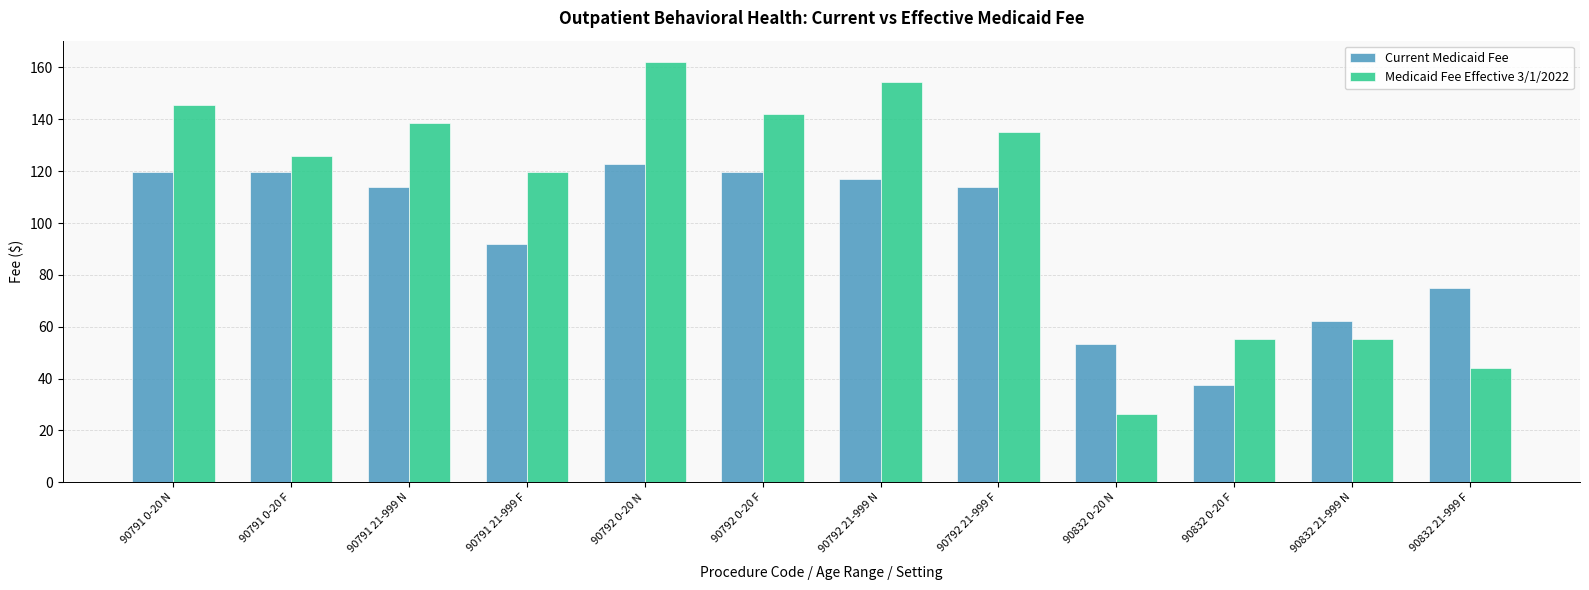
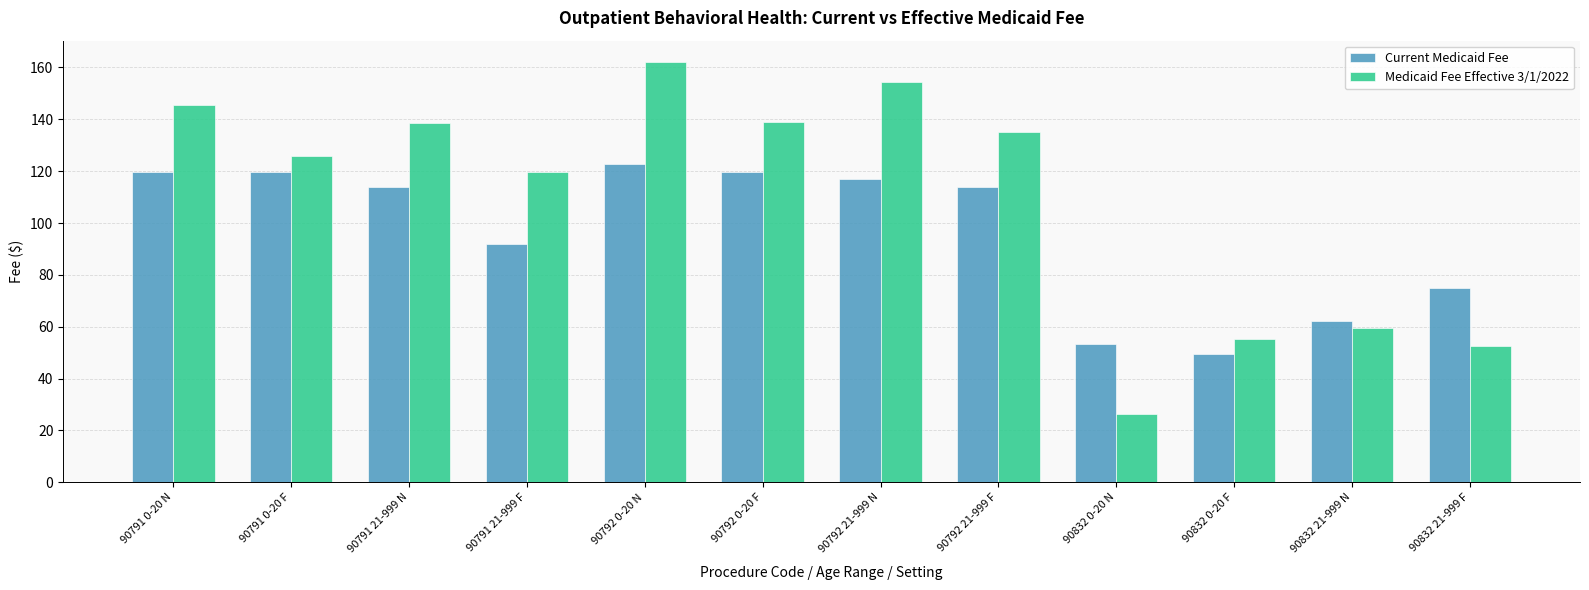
  {
    "Current Medicaid Fee": {
      "90791 0-20 N": 120,
      "90791 0-20 F": 120,
      "90791 21-999 N": 114,
      "90791 21-999 F": 92,
      "90792 0-20 N": 123,
      "90792 0-20 F": 120,
      "90792 21-999 N": 117,
      "90792 21-999 F": 114,
      "90832 0-20 N": 53,
-     "90832 0-20 F": 38,
+     "90832 0-20 F": 49,
      "90832 21-999 N": 62,
      "90832 21-999 F": 75
    },
    "Medicaid Fee Effective 3/1/2022": {
      "90791 0-20 N": 145,
      "90791 0-20 F": 126,
      "90791 21-999 N": 138,
      "90791 21-999 F": 120,
      "90792 0-20 N": 162,
-     "90792 0-20 F": 142,
+     "90792 0-20 F": 139,
      "90792 21-999 N": 155,
      "90792 21-999 F": 135,
      "90832 0-20 N": 26,
      "90832 0-20 F": 55,
-     "90832 21-999 N": 55,
-     "90832 21-999 F": 44
+     "90832 21-999 N": 60,
+     "90832 21-999 F": 53
    }
  }
